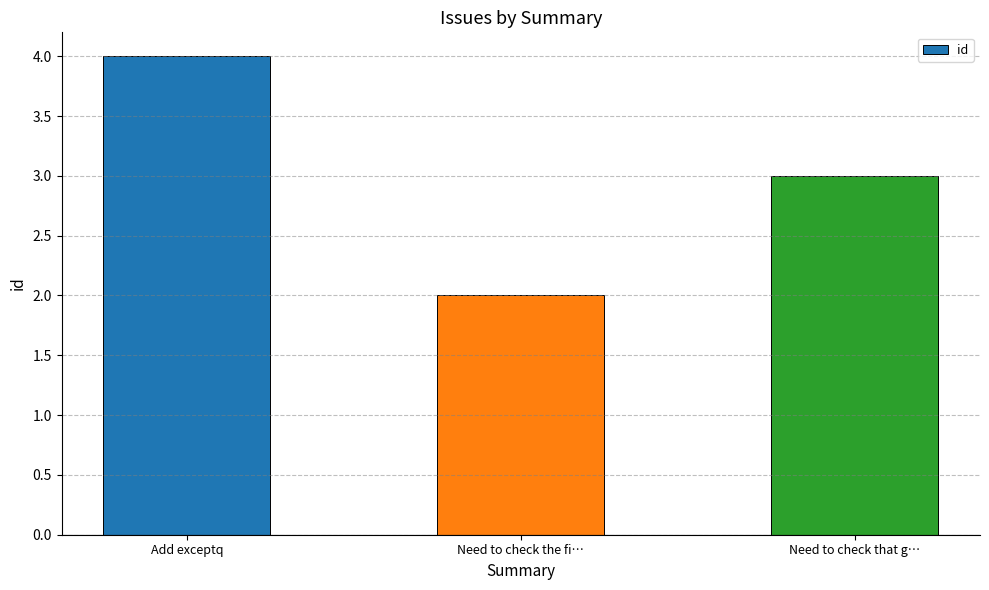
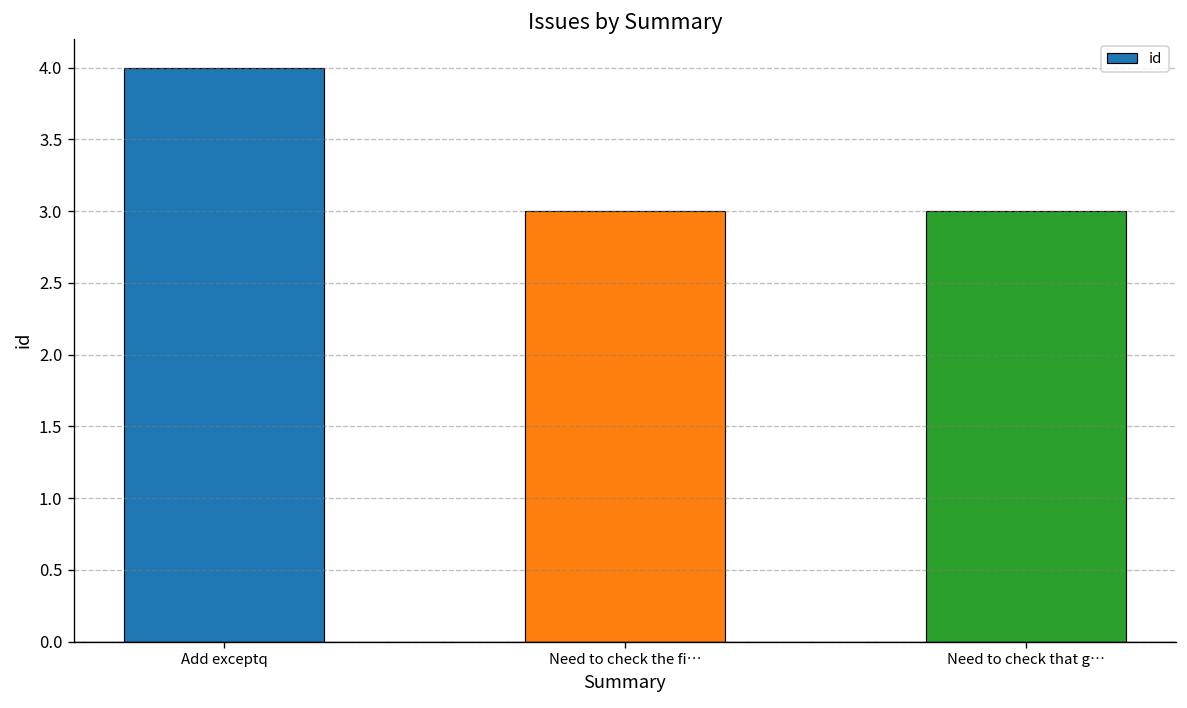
  {
    "Add exceptq": 4,
-   "Need to check the fi…": 2,
+   "Need to check the fi…": 3,
    "Need to check that g…": 3
  }
